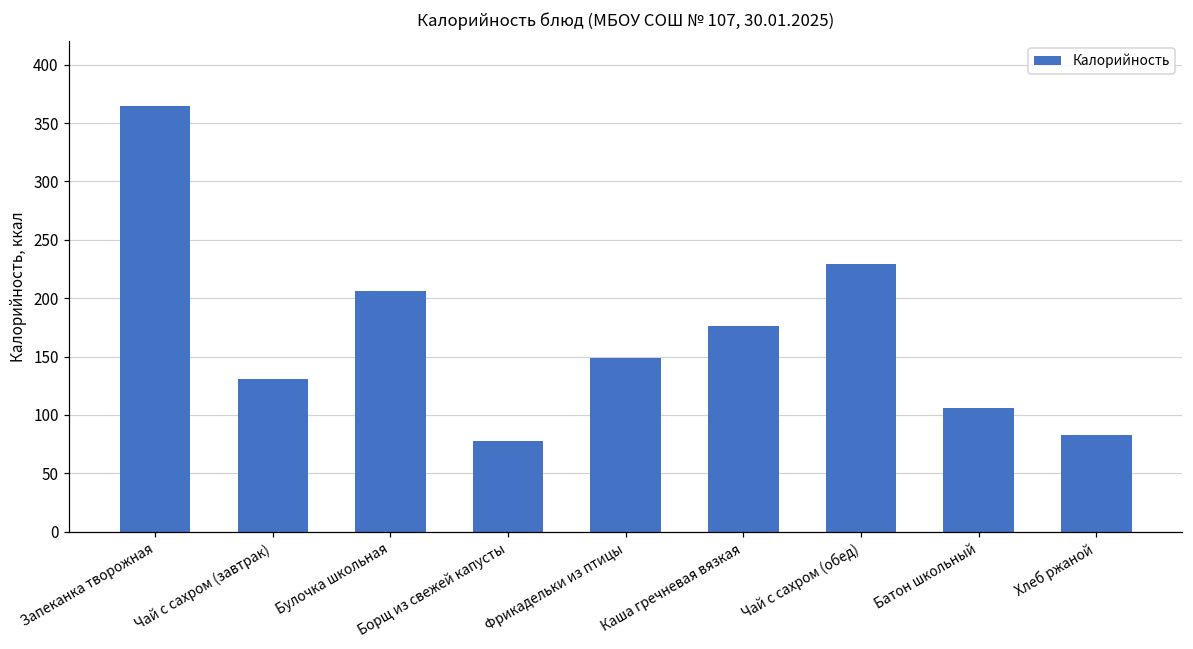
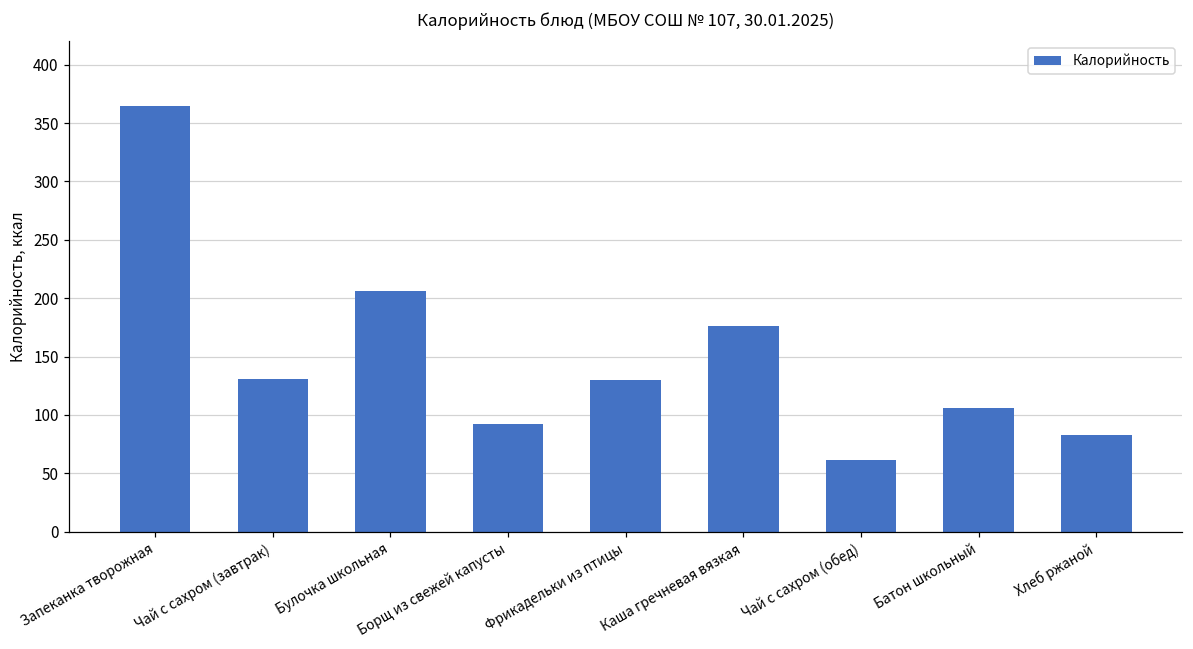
  {
    "Запеканка творожная": 365,
    "Чай с сахром (завтрак)": 131,
    "Булочка школьная": 206,
-   "Борщ из свежей капусты": 78,
-   "Фрикадельки из птицы": 149,
+   "Борщ из свежей капусты": 92,
+   "Фрикадельки из птицы": 130,
    "Каша гречневая вязкая": 176,
-   "Чай с сахром (обед)": 229,
+   "Чай с сахром (обед)": 61,
    "Батон школьный": 106,
    "Хлеб ржаной": 83
  }
